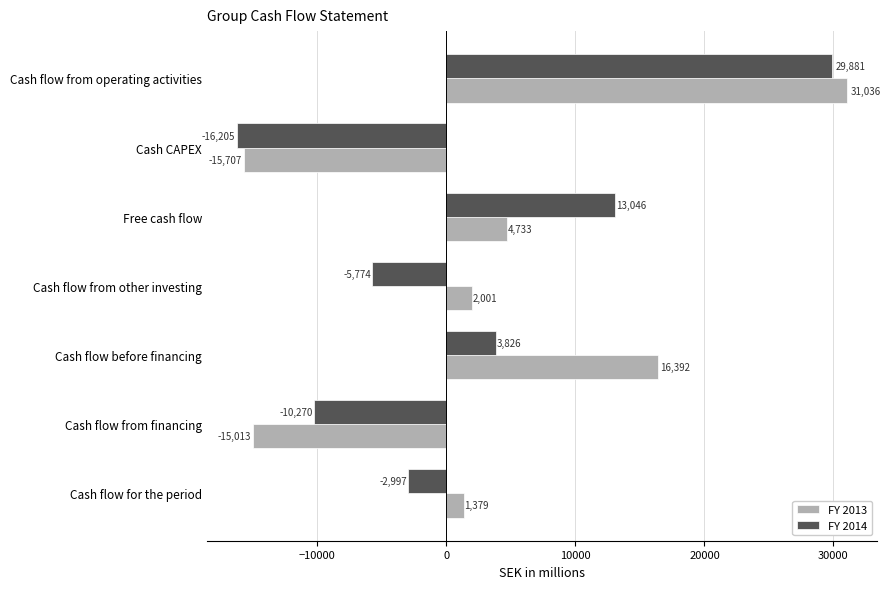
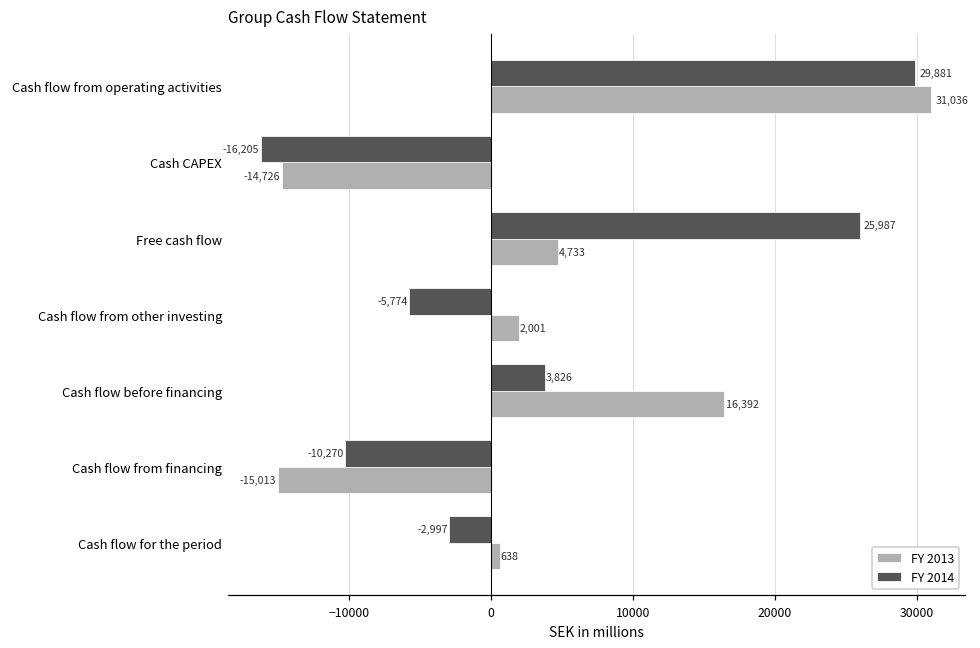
  {
    "FY 2013": {
      "Cash flow from operating activities": "31,036",
-     "Cash CAPEX": "-15,707",
+     "Cash CAPEX": "-14,726",
      "Free cash flow": "4,733",
      "Cash flow from other investing": "2,001",
      "Cash flow before financing": "16,392",
      "Cash flow from financing": "-15,013",
-     "Cash flow for the period": "1,379"
+     "Cash flow for the period": "638"
    },
    "FY 2014": {
      "Cash flow from operating activities": "29,881",
      "Cash CAPEX": "-16,205",
-     "Free cash flow": "13,046",
+     "Free cash flow": "25,987",
      "Cash flow from other investing": "-5,774",
      "Cash flow before financing": "3,826",
      "Cash flow from financing": "-10,270",
      "Cash flow for the period": "-2,997"
    }
  }
